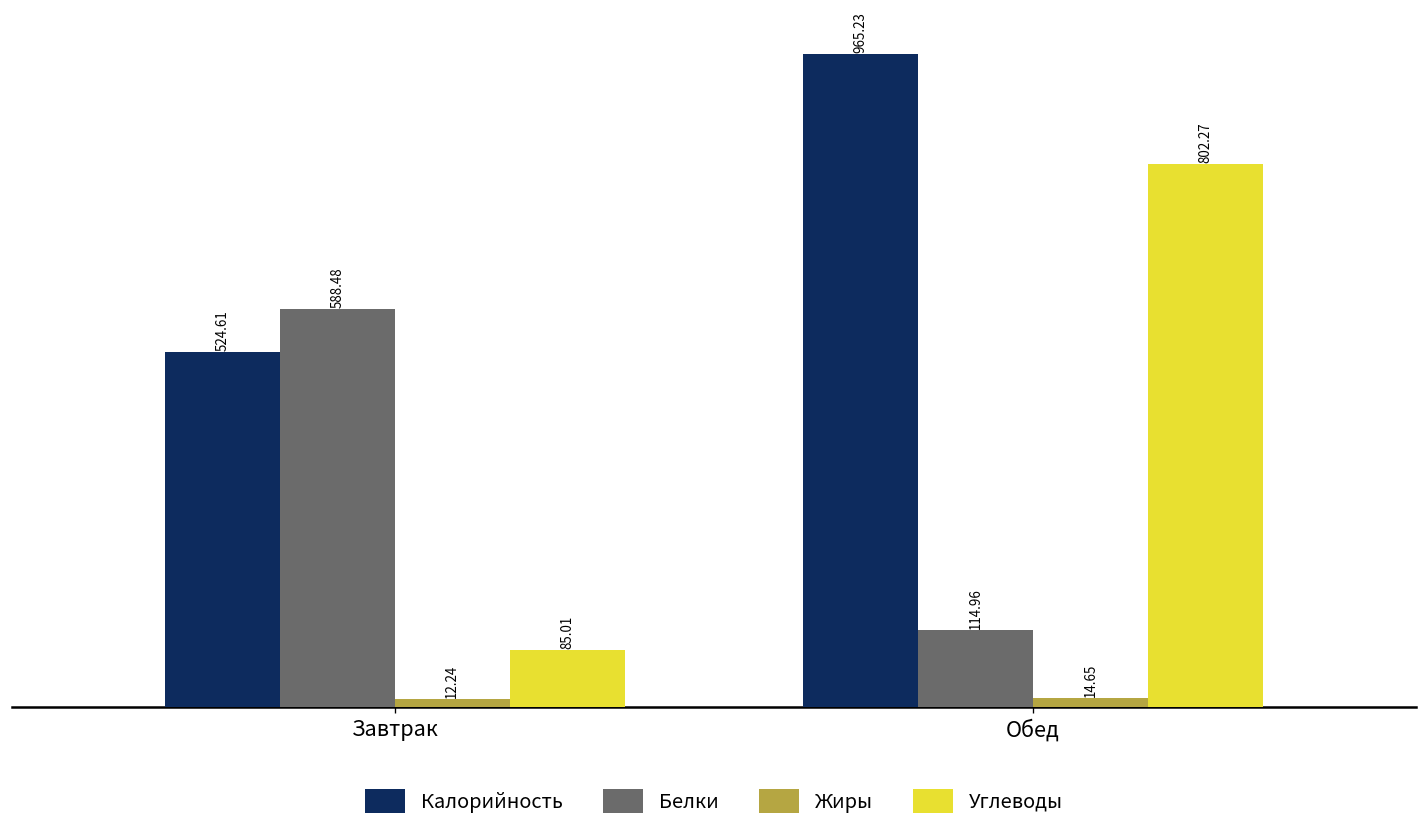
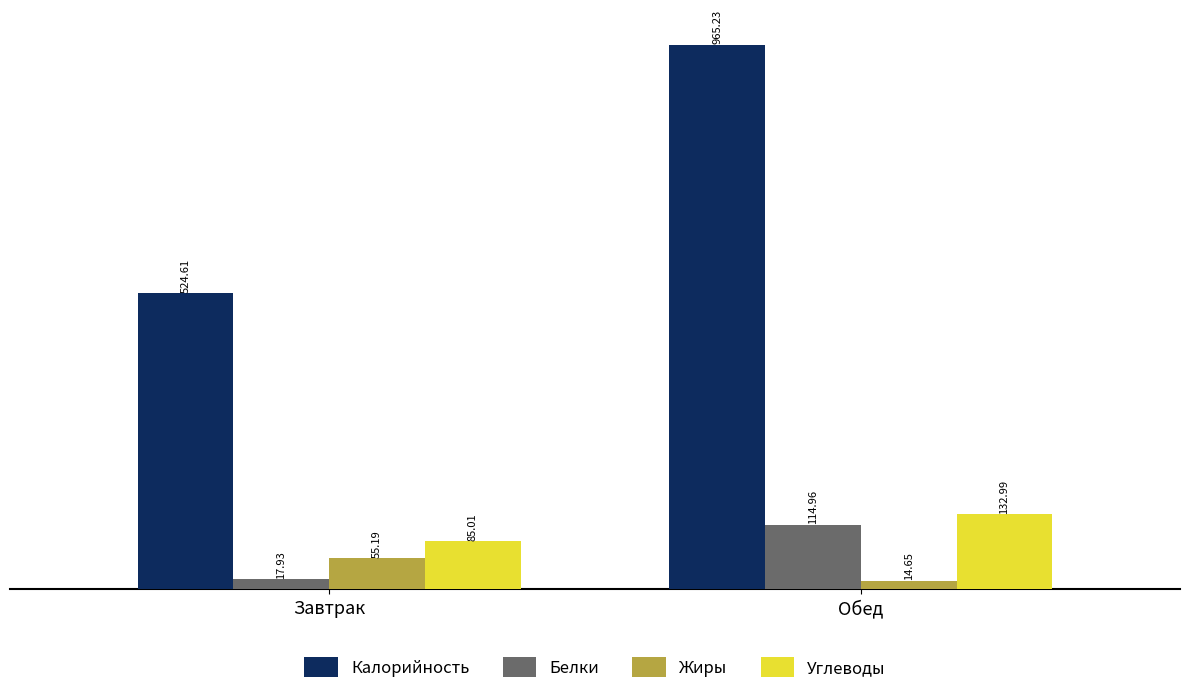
  {
    "Калорийность": {
      "Завтрак": 524.61,
      "Обед": 965.23
    },
    "Белки": {
-     "Завтрак": 588.48,
+     "Завтрак": 17.93,
      "Обед": 114.96
    },
    "Жиры": {
-     "Завтрак": 12.24,
+     "Завтрак": 55.19,
      "Обед": 14.65
    },
    "Углеводы": {
      "Завтрак": 85.01,
-     "Обед": 802.27
+     "Обед": 132.99
    }
  }
